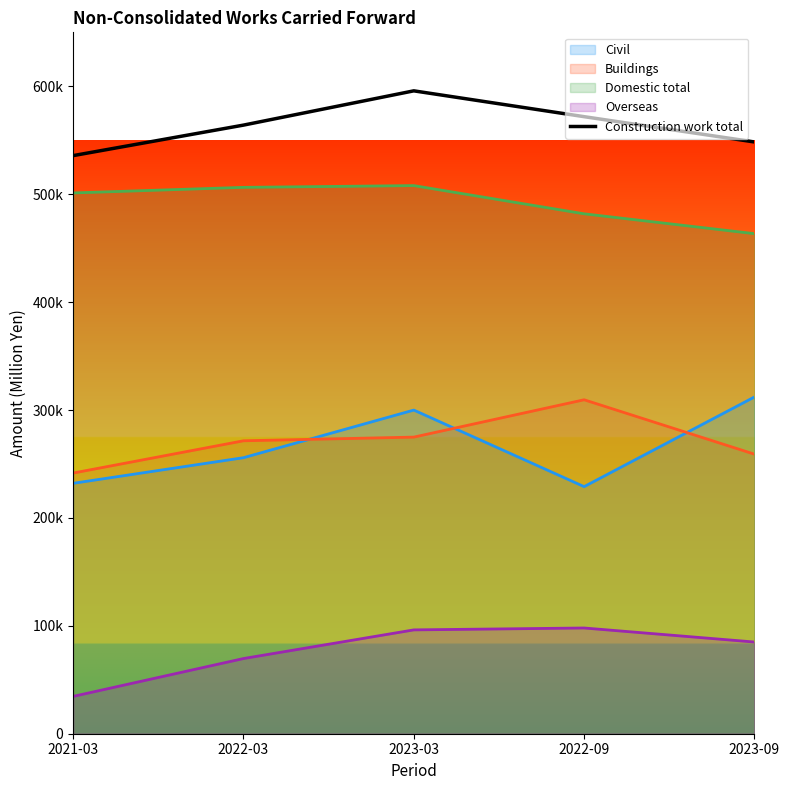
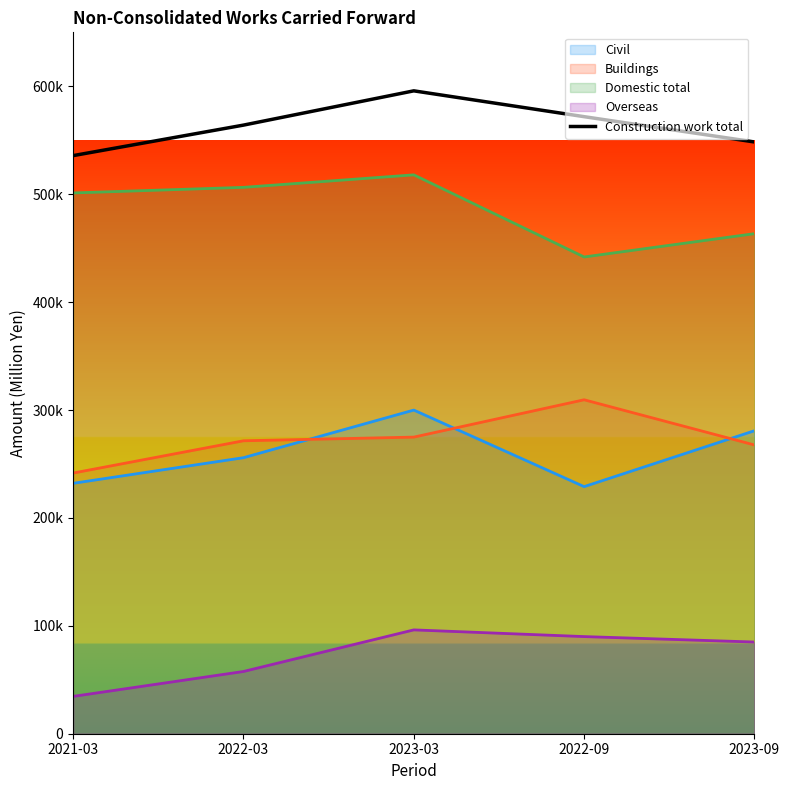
  {
    "Civil": {
      "2021-03": 232000,
      "2022-03": 256000,
      "2023-03": 300000,
      "2022-09": 229000,
-     "2023-09": 312000
+     "2023-09": 281000
    },
    "Buildings": {
      "2021-03": 242000,
      "2022-03": 271000,
      "2023-03": 275000,
      "2022-09": 309000,
-     "2023-09": 259000
+     "2023-09": 268000
    },
    "Domestic total": {
      "2021-03": 501000,
      "2022-03": 506000,
-     "2023-03": 508000,
-     "2022-09": 482000,
+     "2023-03": 518000,
+     "2022-09": 442000,
      "2023-09": 463000
    },
    "Overseas": {
      "2021-03": 35000,
-     "2022-03": 70000,
+     "2022-03": 58000,
      "2023-03": 96000,
-     "2022-09": 98000,
+     "2022-09": 90000,
      "2023-09": 85000
    },
    "Construction work total": {
      "2021-03": 536000,
      "2022-03": 564000,
      "2023-03": 596000,
      "2023-09": 548000
    }
  }
